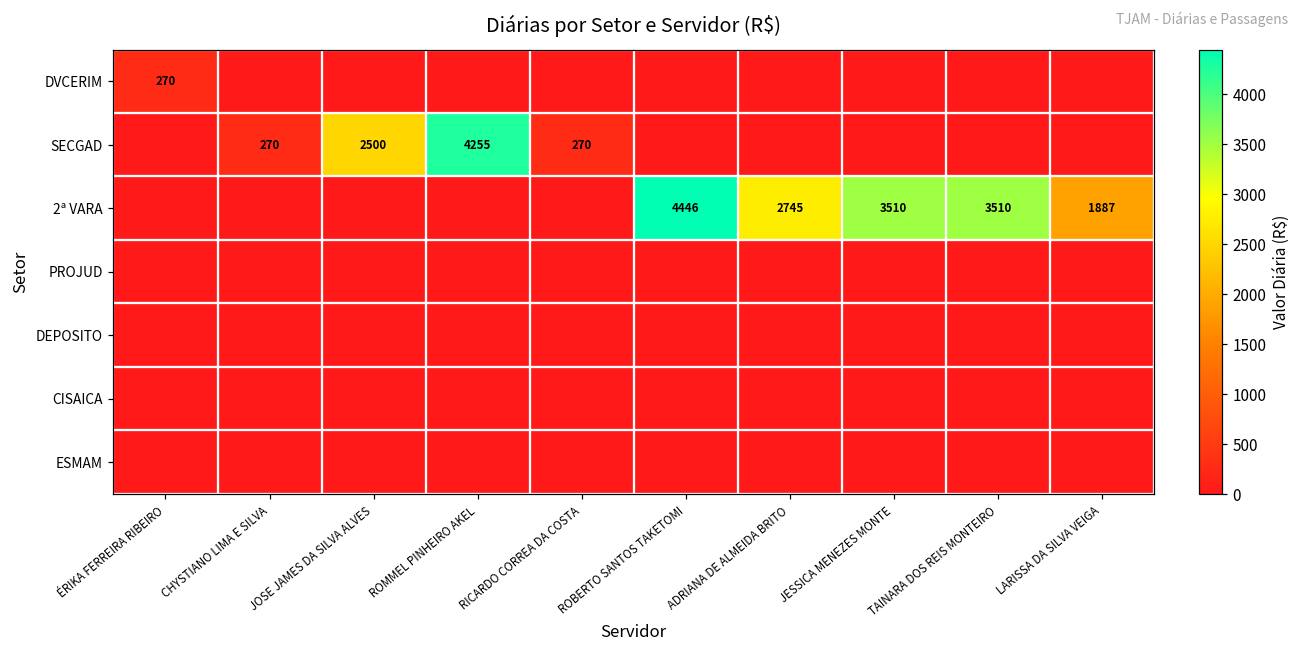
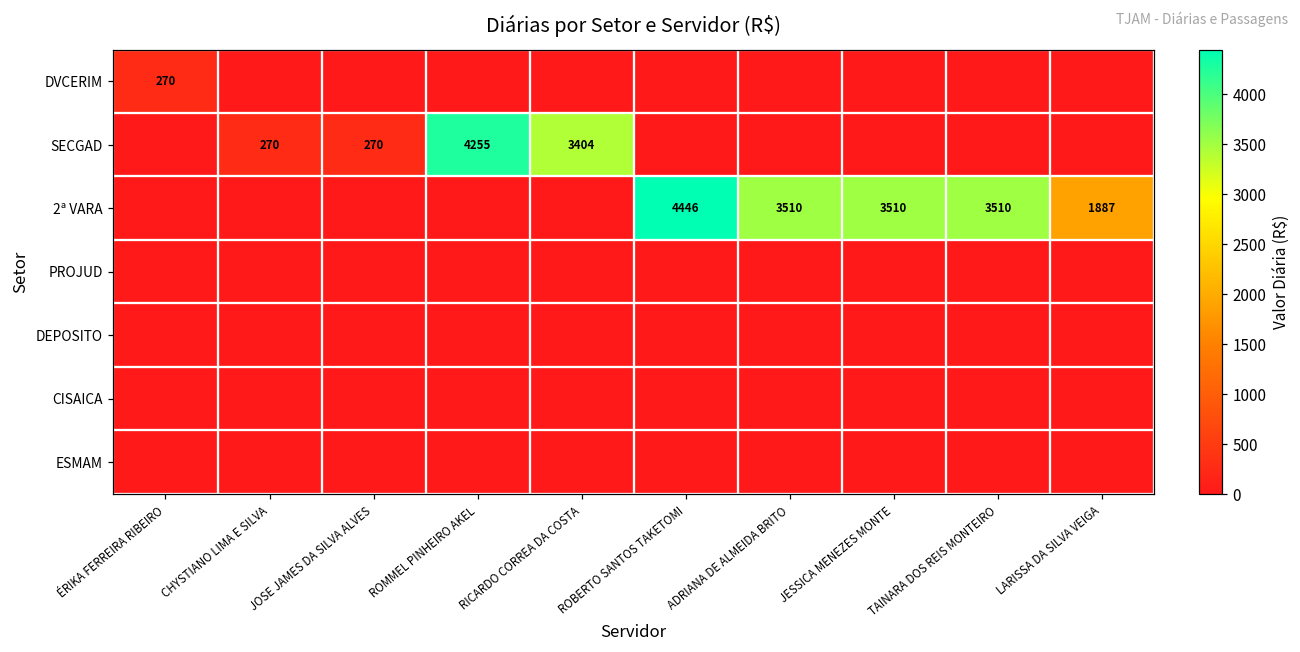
  {
    "DVCERIM": {
      "ÉRIKA FERREIRA RIBEIRO": 270
    },
    "SECGAD": {
      "CHYSTIANO LIMA E SILVA": 270,
-     "JOSE JAMES DA SILVA ALVES": 2500,
+     "JOSE JAMES DA SILVA ALVES": 270,
      "ROMMEL PINHEIRO AKEL": 4255,
-     "RICARDO CORREA DA COSTA": 270
+     "RICARDO CORREA DA COSTA": 3404
    },
    "2ª VARA": {
      "ROBERTO SANTOS TAKETOMI": 4446,
-     "ADRIANA DE ALMEIDA BRITO": 2745,
+     "ADRIANA DE ALMEIDA BRITO": 3510,
      "JESSICA MENEZES MONTE": 3510,
      "TAINARA DOS REIS MONTEIRO": 3510,
      "LARISSA DA SILVA VEIGA": 1887
    }
  }
